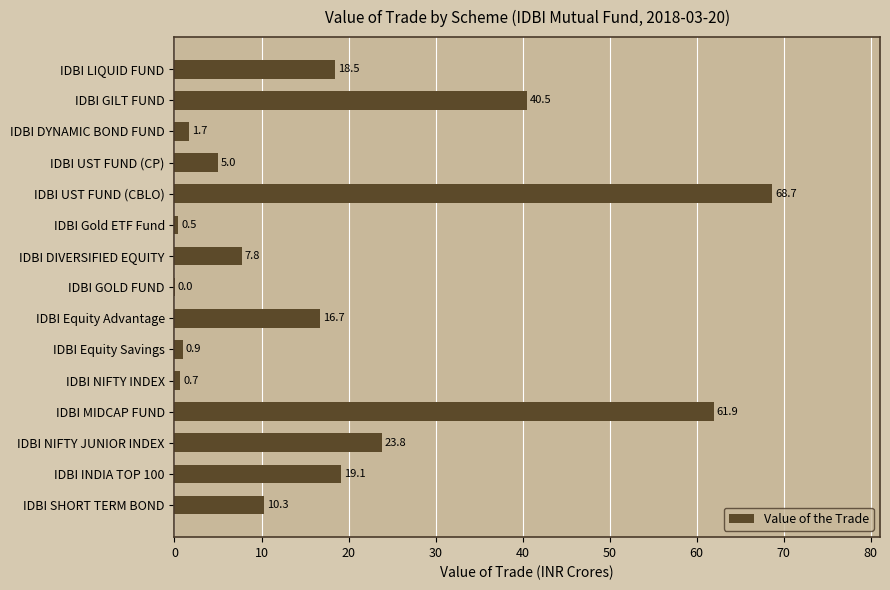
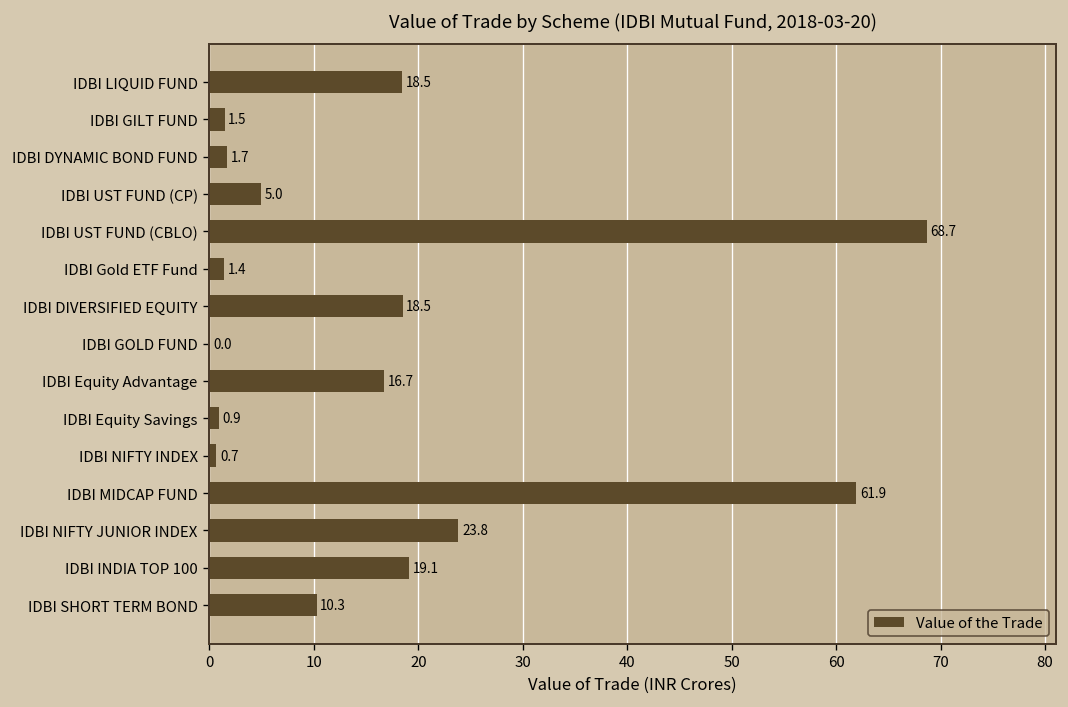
  {
    "IDBI LIQUID FUND": 18.5,
-   "IDBI GILT FUND": 40.5,
+   "IDBI GILT FUND": 1.5,
    "IDBI DYNAMIC BOND FUND": 1.7,
    "IDBI UST FUND (CP)": 5.0,
    "IDBI UST FUND (CBLO)": 68.7,
-   "IDBI Gold ETF Fund": 0.5,
-   "IDBI DIVERSIFIED EQUITY": 7.8,
+   "IDBI Gold ETF Fund": 1.4,
+   "IDBI DIVERSIFIED EQUITY": 18.5,
    "IDBI GOLD FUND": 0.0,
    "IDBI Equity Advantage": 16.7,
    "IDBI Equity Savings": 0.9,
    "IDBI NIFTY INDEX": 0.7,
    "IDBI MIDCAP FUND": 61.9,
    "IDBI NIFTY JUNIOR INDEX": 23.8,
    "IDBI INDIA TOP 100": 19.1,
    "IDBI SHORT TERM BOND": 10.3
  }
